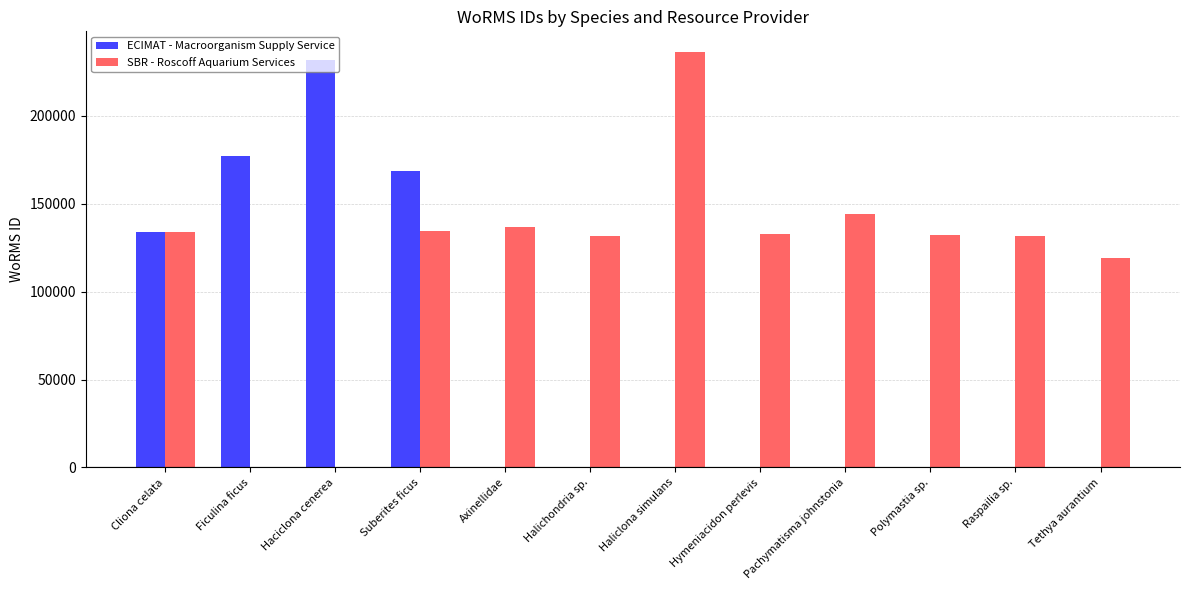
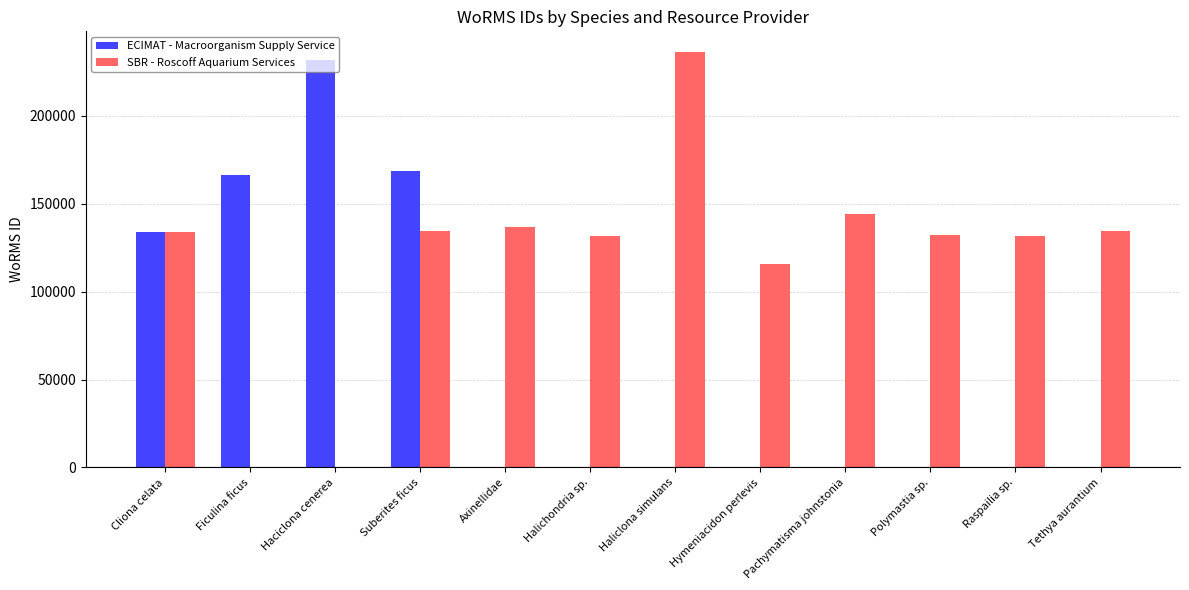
  {
    "ECIMAT - Macroorganism Supply Service": {
      "Cliona celata": 134000,
-     "Ficulina ficus": 177000,
+     "Ficulina ficus": 166000,
      "Suberites ficus": 168000,
      "Axinellidae": 0,
      "Halichondria sp.": 0,
      "Haliclona simulans": 0,
      "Hymeniacidon perlevis": 0,
      "Pachymatisma johnstonia": 0,
      "Polymastia sp.": 0,
      "Raspailia sp.": 0,
      "Tethya aurantium": 0
    },
    "SBR - Roscoff Aquarium Services": {
      "Cliona celata": 134000,
      "Ficulina ficus": 0,
      "Haciclona cenerea": 0,
      "Suberites ficus": 134000,
      "Axinellidae": 137000,
      "Halichondria sp.": 132000,
      "Haliclona simulans": 236000,
-     "Hymeniacidon perlevis": 133000,
+     "Hymeniacidon perlevis": 116000,
      "Pachymatisma johnstonia": 144000,
      "Polymastia sp.": 132000,
      "Raspailia sp.": 132000,
-     "Tethya aurantium": 119000
+     "Tethya aurantium": 134000
    }
  }
